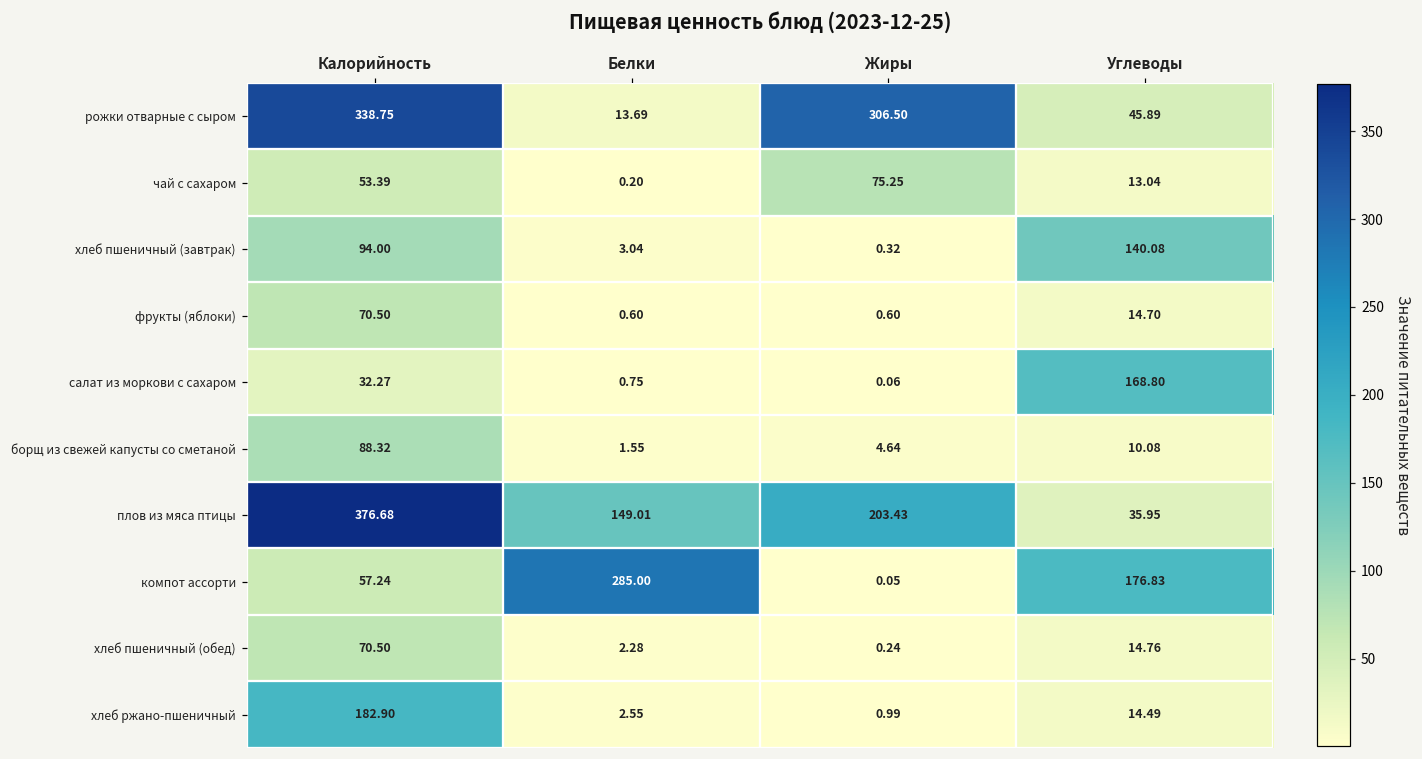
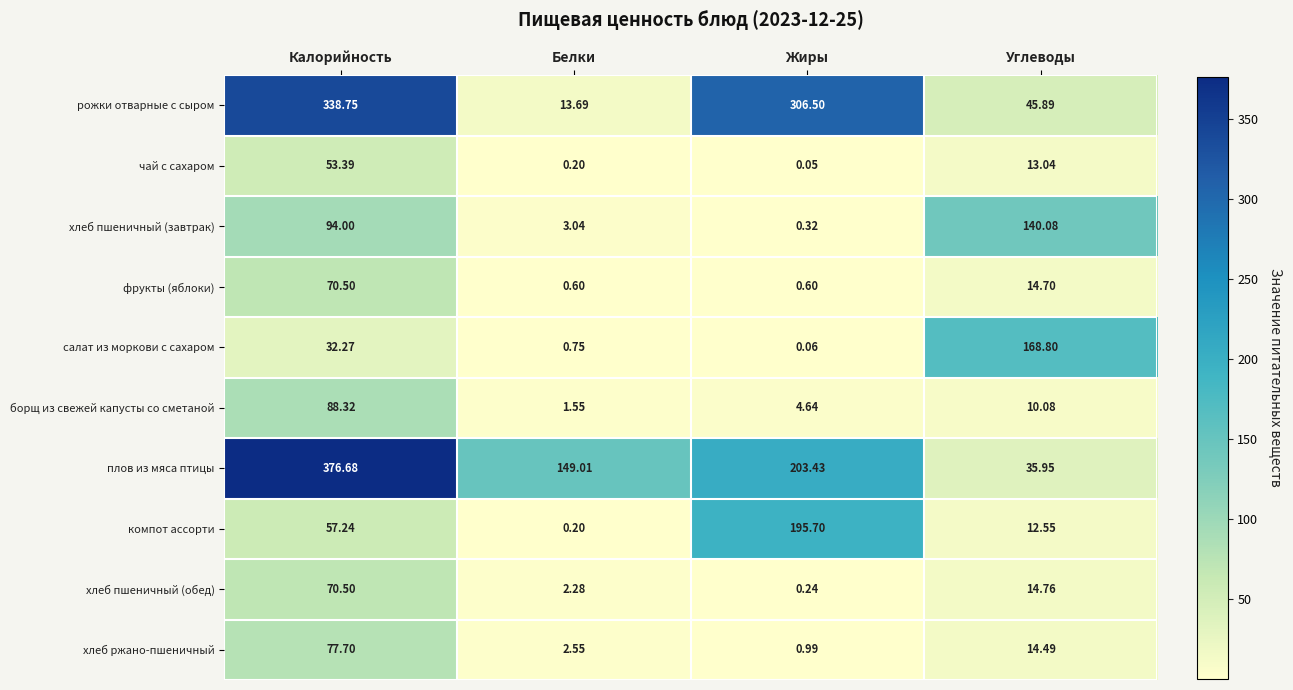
  {
    "рожки отварные с сыром": {
      "Калорийность": 338.75,
      "Белки": 13.69,
      "Жиры": 306.50,
      "Углеводы": 45.89
    },
    "чай с сахаром": {
      "Калорийность": 53.39,
      "Белки": 0.20,
-     "Жиры": 75.25,
+     "Жиры": 0.05,
      "Углеводы": 13.04
    },
    "хлеб пшеничный (завтрак)": {
      "Калорийность": 94.00,
      "Белки": 3.04,
      "Жиры": 0.32,
      "Углеводы": 140.08
    },
    "фрукты (яблоки)": {
      "Калорийность": 70.50,
      "Белки": 0.60,
      "Жиры": 0.60,
      "Углеводы": 14.70
    },
    "салат из моркови с сахаром": {
      "Калорийность": 32.27,
      "Белки": 0.75,
      "Жиры": 0.06,
      "Углеводы": 168.80
    },
    "борщ из свежей капусты со сметаной": {
      "Калорийность": 88.32,
      "Белки": 1.55,
      "Жиры": 4.64,
      "Углеводы": 10.08
    },
    "плов из мяса птицы": {
      "Калорийность": 376.68,
      "Белки": 149.01,
      "Жиры": 203.43,
      "Углеводы": 35.95
    },
    "компот ассорти": {
      "Калорийность": 57.24,
-     "Белки": 285.00,
-     "Жиры": 0.05,
-     "Углеводы": 176.83
+     "Белки": 0.20,
+     "Жиры": 195.70,
+     "Углеводы": 12.55
    },
    "хлеб пшеничный (обед)": {
      "Калорийность": 70.50,
      "Белки": 2.28,
      "Жиры": 0.24,
      "Углеводы": 14.76
    },
    "хлеб ржано-пшеничный": {
-     "Калорийность": 182.90,
+     "Калорийность": 77.70,
      "Белки": 2.55,
      "Жиры": 0.99,
      "Углеводы": 14.49
    }
  }
